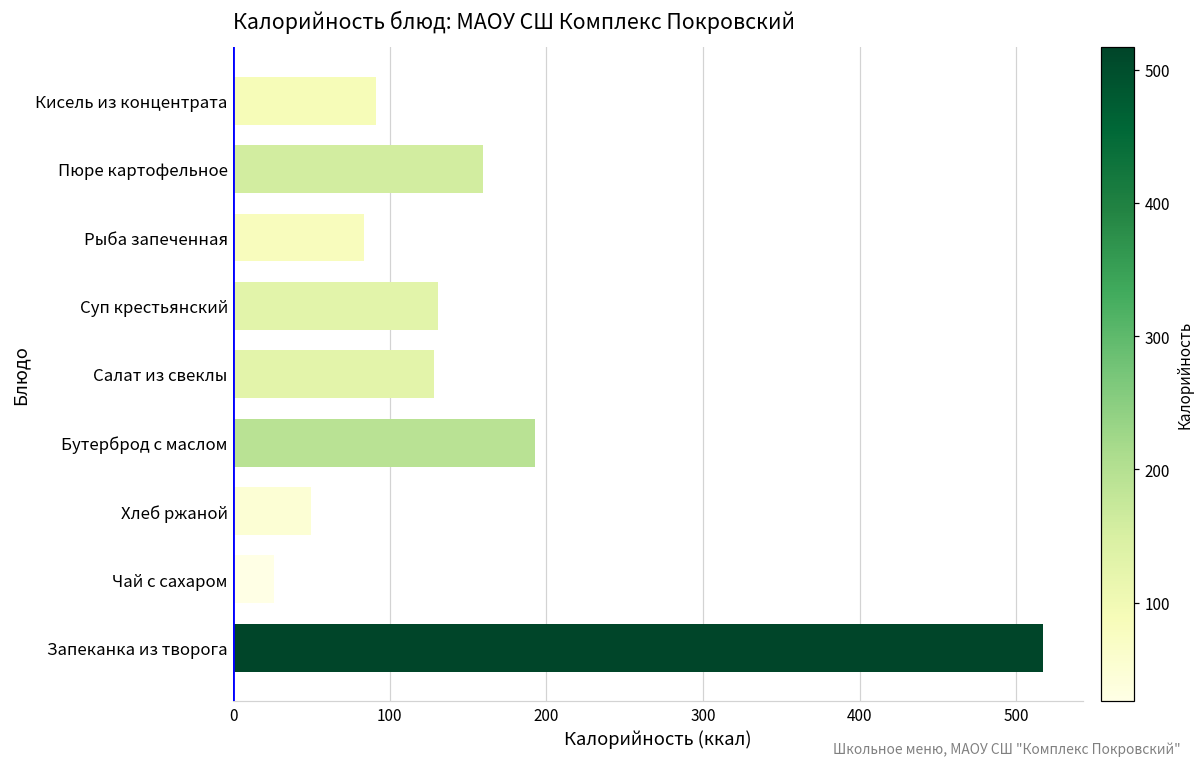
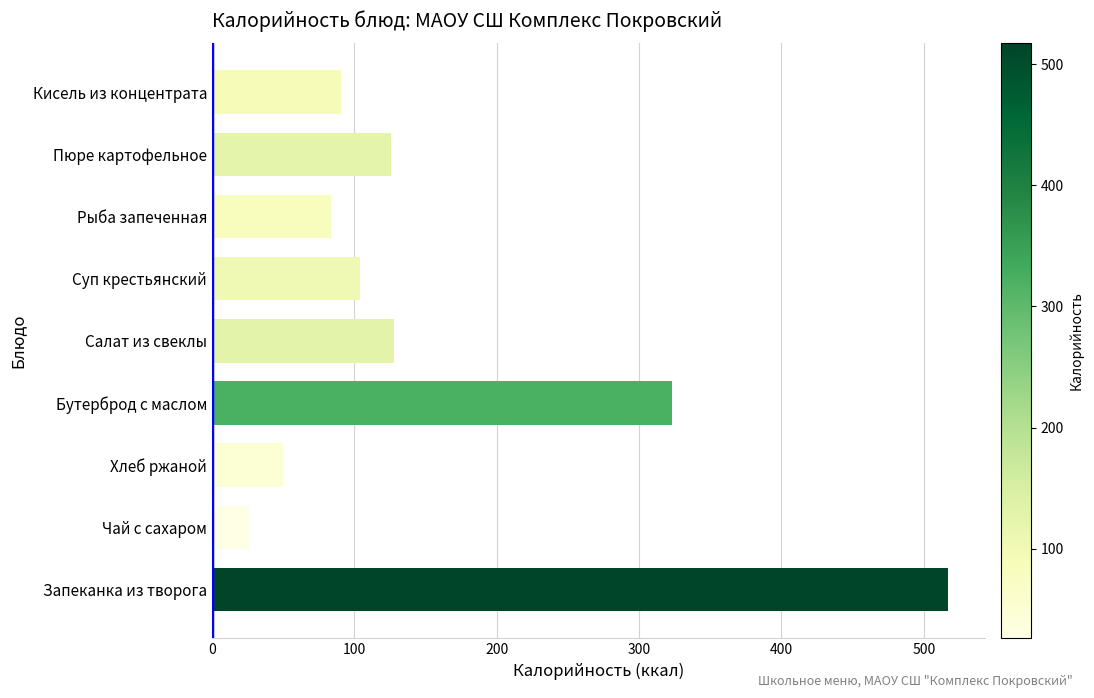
  {
    "Кисель из концентрата": 91,
-   "Пюре картофельное": 160,
+   "Пюре картофельное": 126,
    "Рыба запеченная": 84,
-   "Суп крестьянский": 131,
+   "Суп крестьянский": 104,
    "Салат из свеклы": 128,
-   "Бутерброд с маслом": 193,
+   "Бутерброд с маслом": 323,
    "Хлеб ржаной": 50,
    "Чай с сахаром": 26,
    "Запеканка из творога": 517
  }
